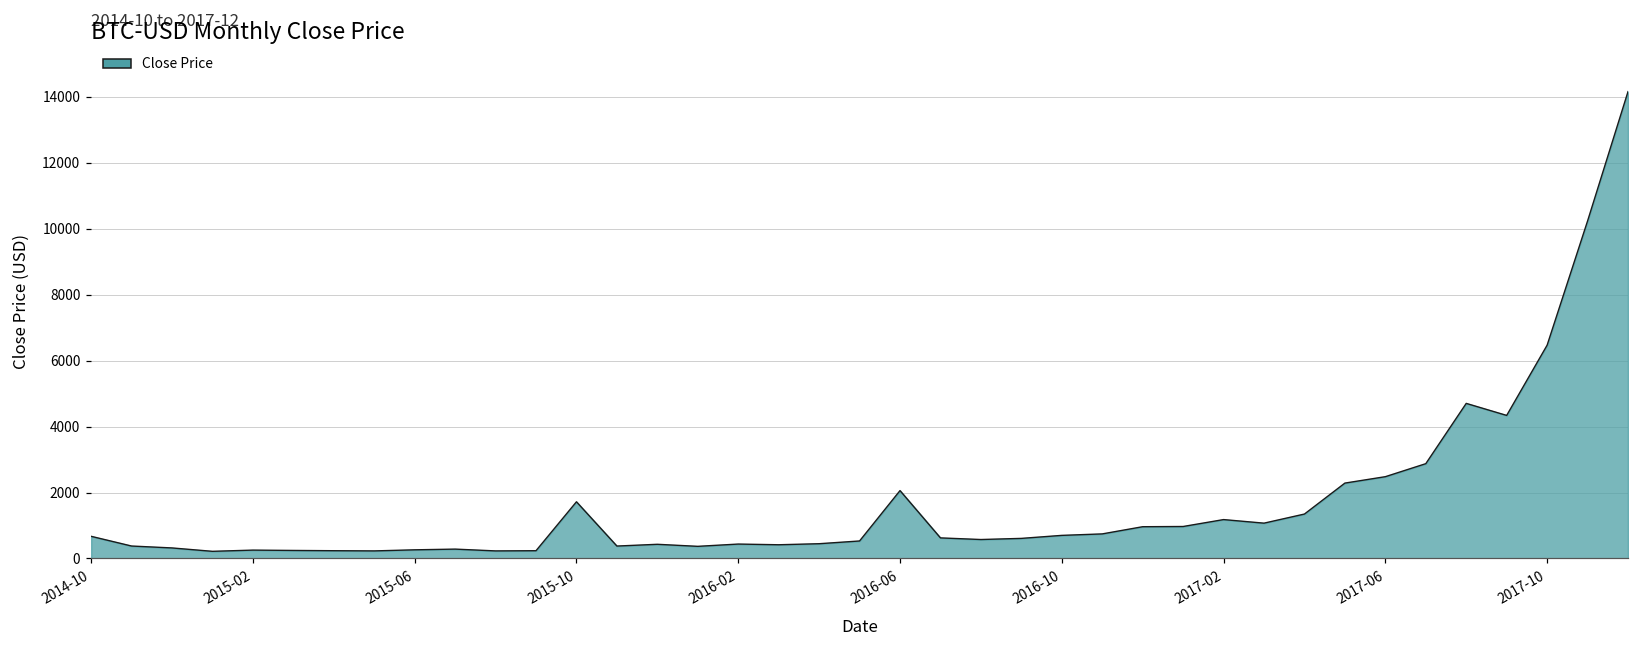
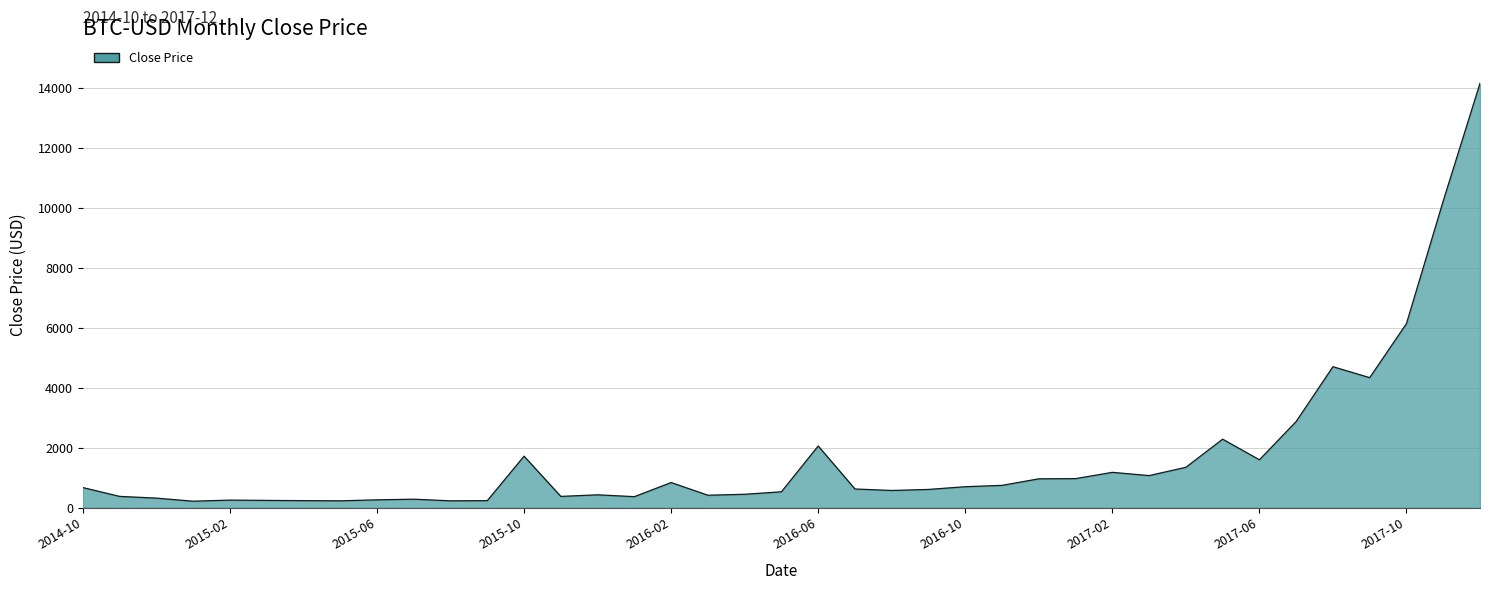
  {
    "2014-10": 700,
    "2015-02": 300,
    "2015-06": 300,
    "2015-10": 1700,
-   "2016-02": 400,
+   "2016-02": 800,
    "2016-06": 2100,
    "2016-10": 700,
    "2017-02": 1200,
-   "2017-06": 2500,
-   "2017-10": 6500
+   "2017-06": 1600,
+   "2017-10": 6100
  }
